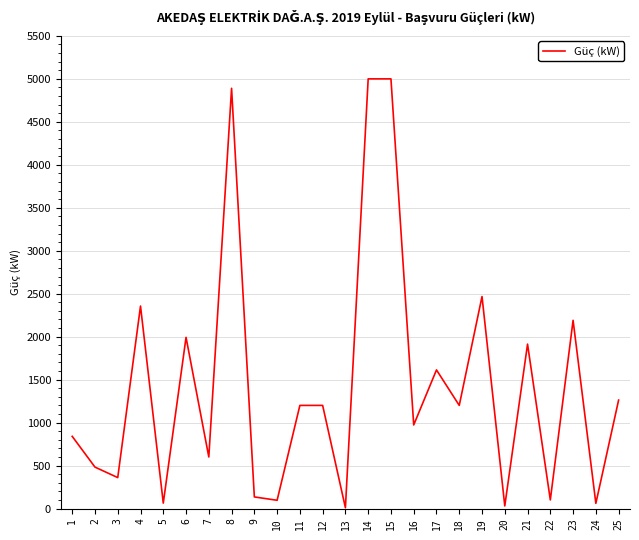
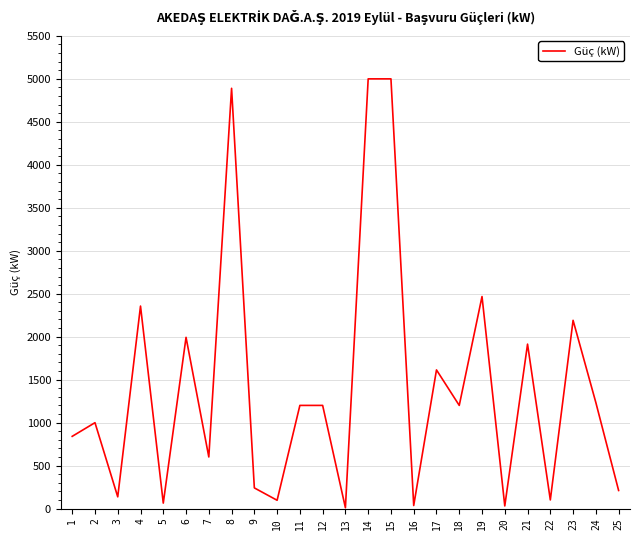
  {
    "1": 800,
-   "2": 500,
-   "3": 400,
+   "2": 1000,
+   "3": 100,
    "4": 2400,
    "5": 100,
    "6": 2000,
    "7": 600,
    "8": 4900,
-   "9": 100,
+   "9": 200,
    "10": 100,
    "11": 1200,
    "12": 1200,
    "13": 0,
    "14": 5000,
    "15": 5000,
-   "16": 1000,
+   "16": 0,
    "17": 1600,
    "18": 1200,
    "19": 2500,
    "20": 0,
    "21": 1900,
    "22": 100,
    "23": 2200,
-   "24": 100,
-   "25": 1300
+   "24": 1200,
+   "25": 200
  }
